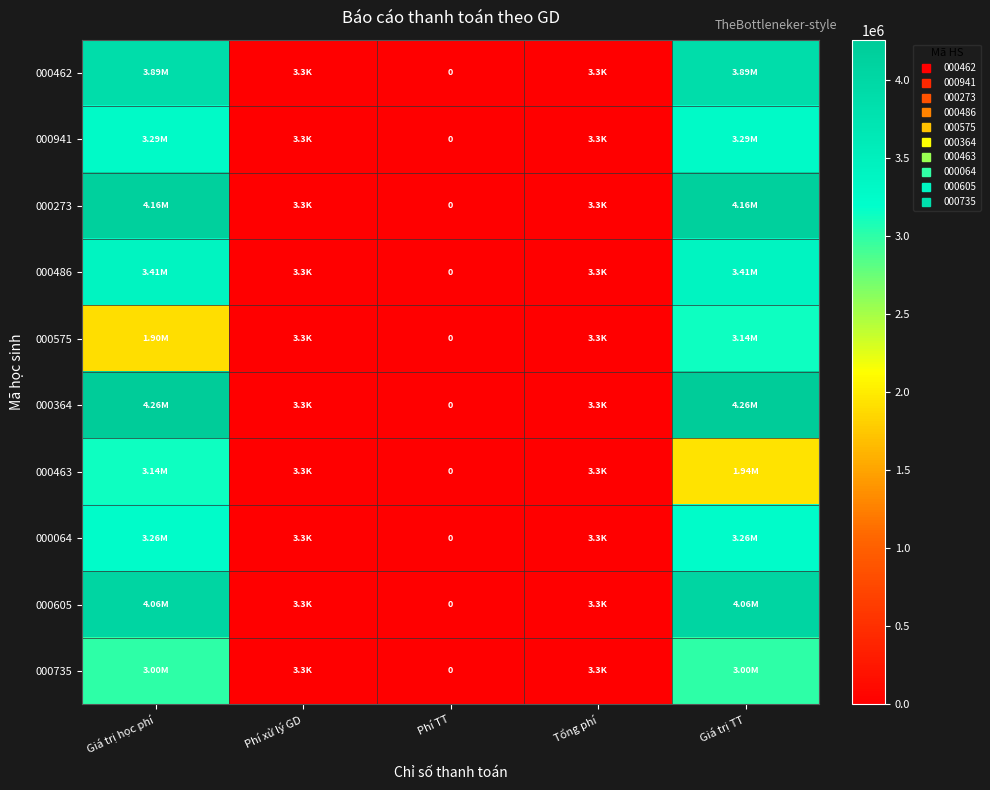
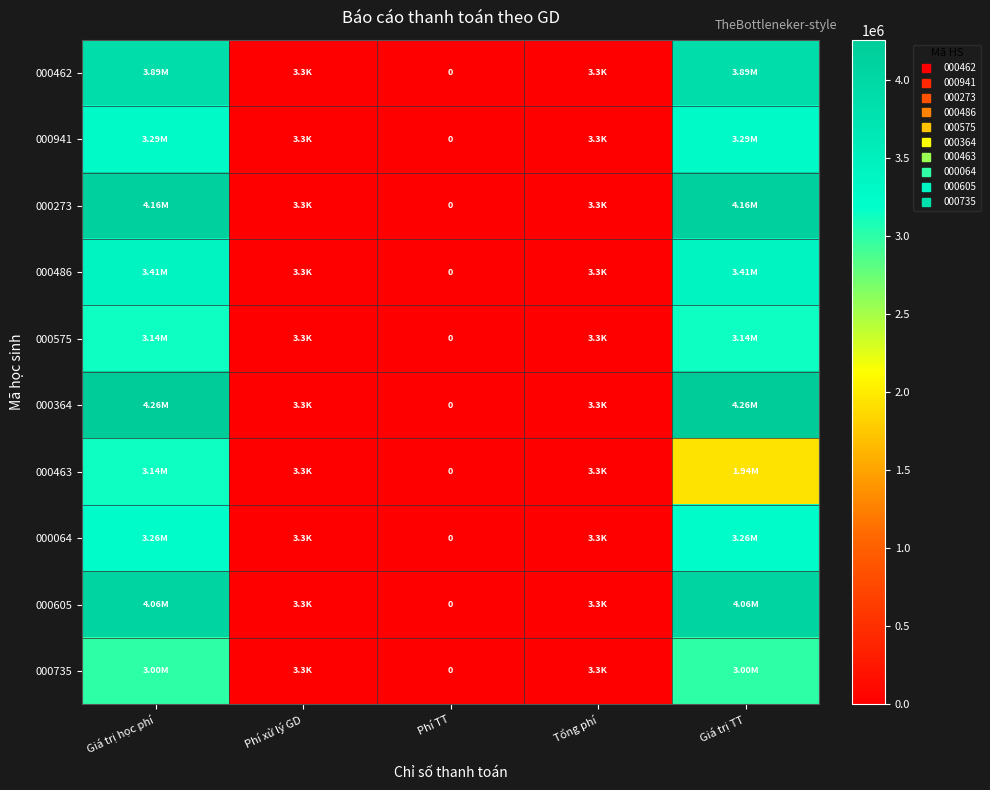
  {
    "000462": {
      "Giá trị học phí": "3.89M",
      "Phí xử lý GD": "3.3K",
      "Phí TT": "0",
      "Tổng phí": "3.3K",
      "Giá trị TT": "3.89M"
    },
    "000941": {
      "Giá trị học phí": "3.29M",
      "Phí xử lý GD": "3.3K",
      "Phí TT": "0",
      "Tổng phí": "3.3K",
      "Giá trị TT": "3.29M"
    },
    "000273": {
      "Giá trị học phí": "4.16M",
      "Phí xử lý GD": "3.3K",
      "Phí TT": "0",
      "Tổng phí": "3.3K",
      "Giá trị TT": "4.16M"
    },
    "000486": {
      "Giá trị học phí": "3.41M",
      "Phí xử lý GD": "3.3K",
      "Phí TT": "0",
      "Tổng phí": "3.3K",
      "Giá trị TT": "3.41M"
    },
    "000575": {
-     "Giá trị học phí": "1.90M",
+     "Giá trị học phí": "3.14M",
      "Phí xử lý GD": "3.3K",
      "Phí TT": "0",
      "Tổng phí": "3.3K",
      "Giá trị TT": "3.14M"
    },
    "000364": {
      "Giá trị học phí": "4.26M",
      "Phí xử lý GD": "3.3K",
      "Phí TT": "0",
      "Tổng phí": "3.3K",
      "Giá trị TT": "4.26M"
    },
    "000463": {
      "Giá trị học phí": "3.14M",
      "Phí xử lý GD": "3.3K",
      "Phí TT": "0",
      "Tổng phí": "3.3K",
      "Giá trị TT": "1.94M"
    },
    "000064": {
      "Giá trị học phí": "3.26M",
      "Phí xử lý GD": "3.3K",
      "Phí TT": "0",
      "Tổng phí": "3.3K",
      "Giá trị TT": "3.26M"
    },
    "000605": {
      "Giá trị học phí": "4.06M",
      "Phí xử lý GD": "3.3K",
      "Phí TT": "0",
      "Tổng phí": "3.3K",
      "Giá trị TT": "4.06M"
    },
    "000735": {
      "Giá trị học phí": "3.00M",
      "Phí xử lý GD": "3.3K",
      "Phí TT": "0",
      "Tổng phí": "3.3K",
      "Giá trị TT": "3.00M"
    }
  }
